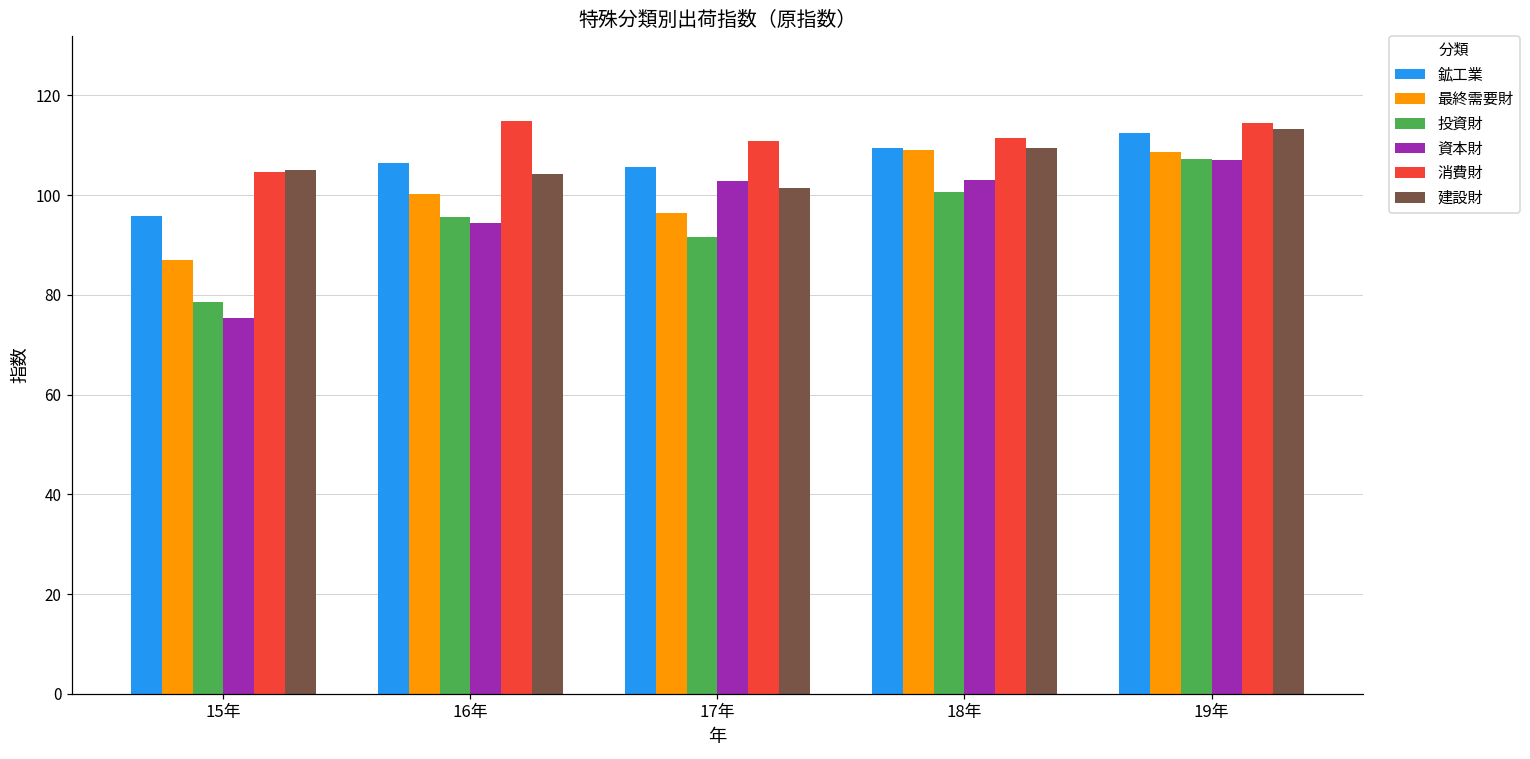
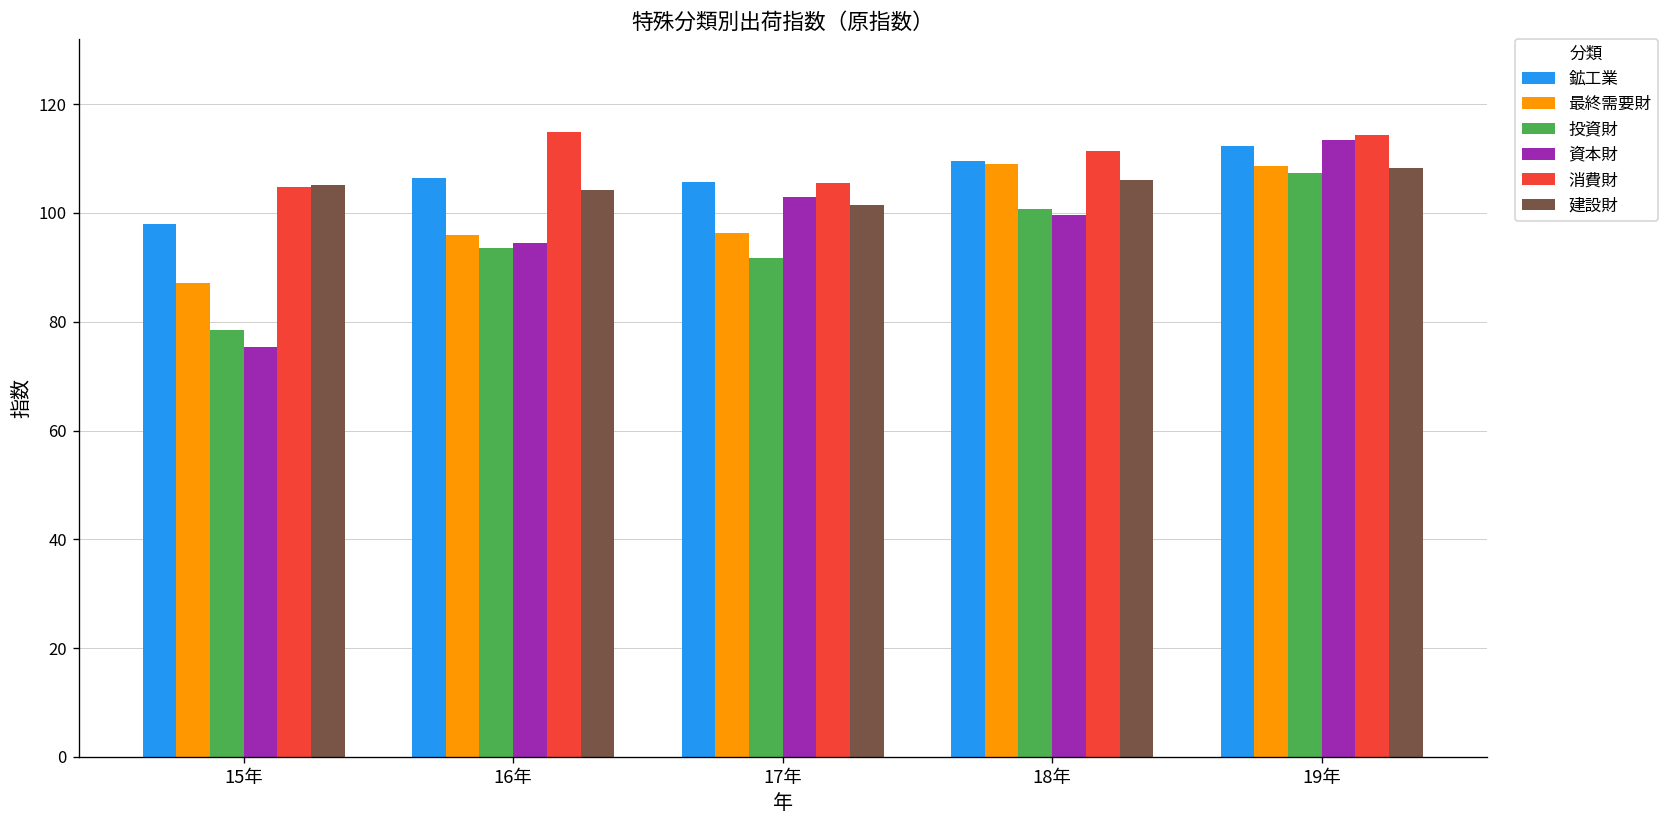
  {
    "鉱工業": {
-     "15年": 96,
+     "15年": 98,
      "16年": 107,
      "17年": 106,
      "18年": 110,
      "19年": 112
    },
    "最終需要財": {
      "15年": 87,
-     "16年": 100,
+     "16年": 96,
      "17年": 96,
      "18年": 109,
      "19年": 109
    },
    "投資財": {
      "15年": 79,
-     "16年": 96,
+     "16年": 94,
      "17年": 92,
      "18年": 101,
      "19年": 107
    },
    "資本財": {
      "15年": 75,
      "16年": 95,
      "17年": 103,
-     "18年": 103,
-     "19年": 107
+     "18年": 100,
+     "19年": 113
    },
    "消費財": {
      "15年": 105,
      "16年": 115,
-     "17年": 111,
+     "17年": 106,
      "18年": 111,
      "19年": 114
    },
    "建設財": {
      "15年": 105,
      "16年": 104,
      "17年": 101,
-     "18年": 109,
-     "19年": 113
+     "18年": 106,
+     "19年": 108
    }
  }
